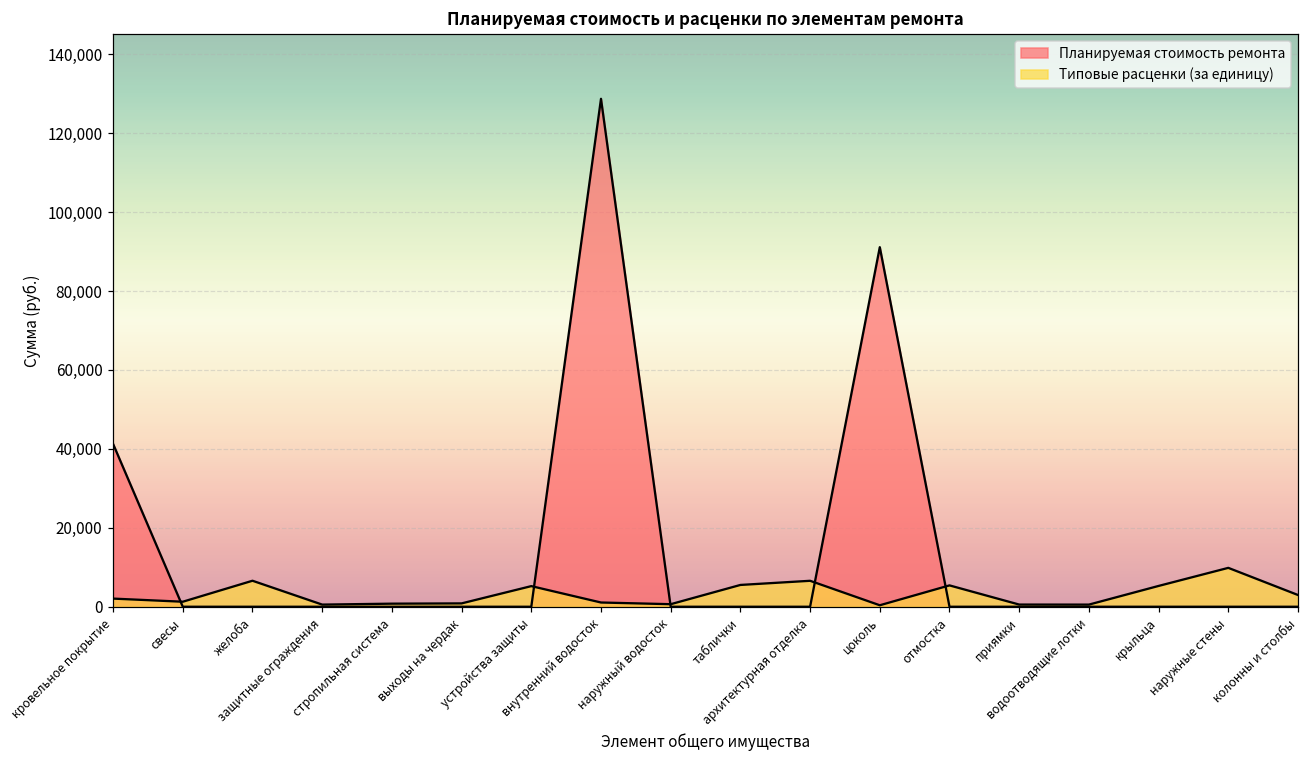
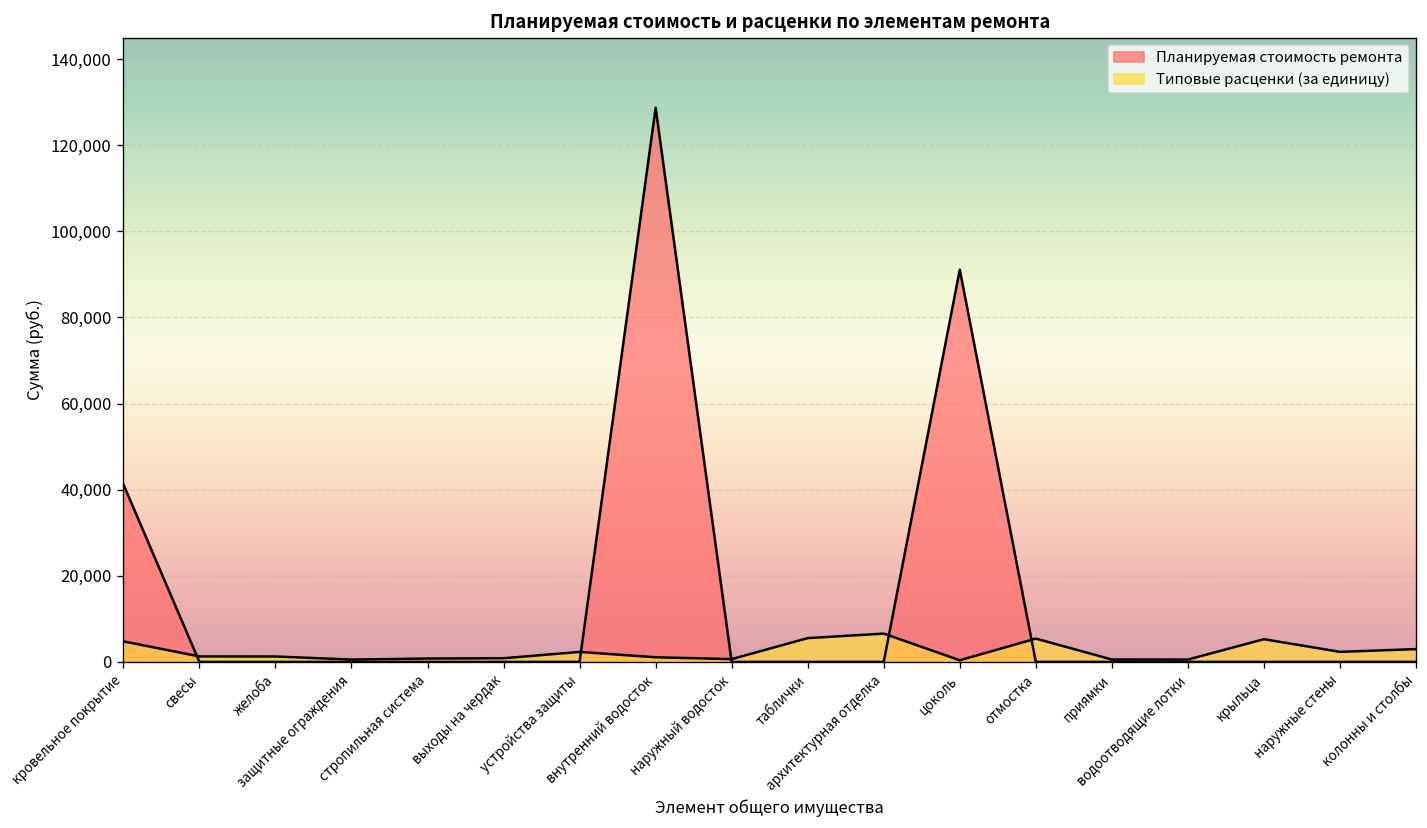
  {
    "Планируемая стоимость ремонта": {
      "кровельное покрытие": "41,000",
      "свесы": "0",
      "желоба": "0",
      "стропильная система": "0",
      "выходы на чердак": "0",
      "устройства защиты": "0",
      "внутренний водосток": "129,000",
      "таблички": "0",
      "архитектурная отделка": "0",
      "цоколь": "91,000",
      "отмостка": "0",
      "крыльца": "0",
      "наружные стены": "0",
      "колонны и столбы": "0"
    },
    "Типовые расценки (за единицу)": {
-     "кровельное покрытие": "2,000",
+     "кровельное покрытие": "5,000",
      "свесы": "1,000",
-     "желоба": "7,000",
+     "желоба": "1,000",
      "стропильная система": "1,000",
      "выходы на чердак": "1,000",
-     "устройства защиты": "5,000",
+     "устройства защиты": "2,000",
      "внутренний водосток": "1,000",
      "таблички": "6,000",
      "архитектурная отделка": "7,000",
      "цоколь": "0",
      "отмостка": "5,000",
      "крыльца": "5,000",
-     "наружные стены": "10,000",
+     "наружные стены": "2,000",
      "колонны и столбы": "3,000"
    }
  }
